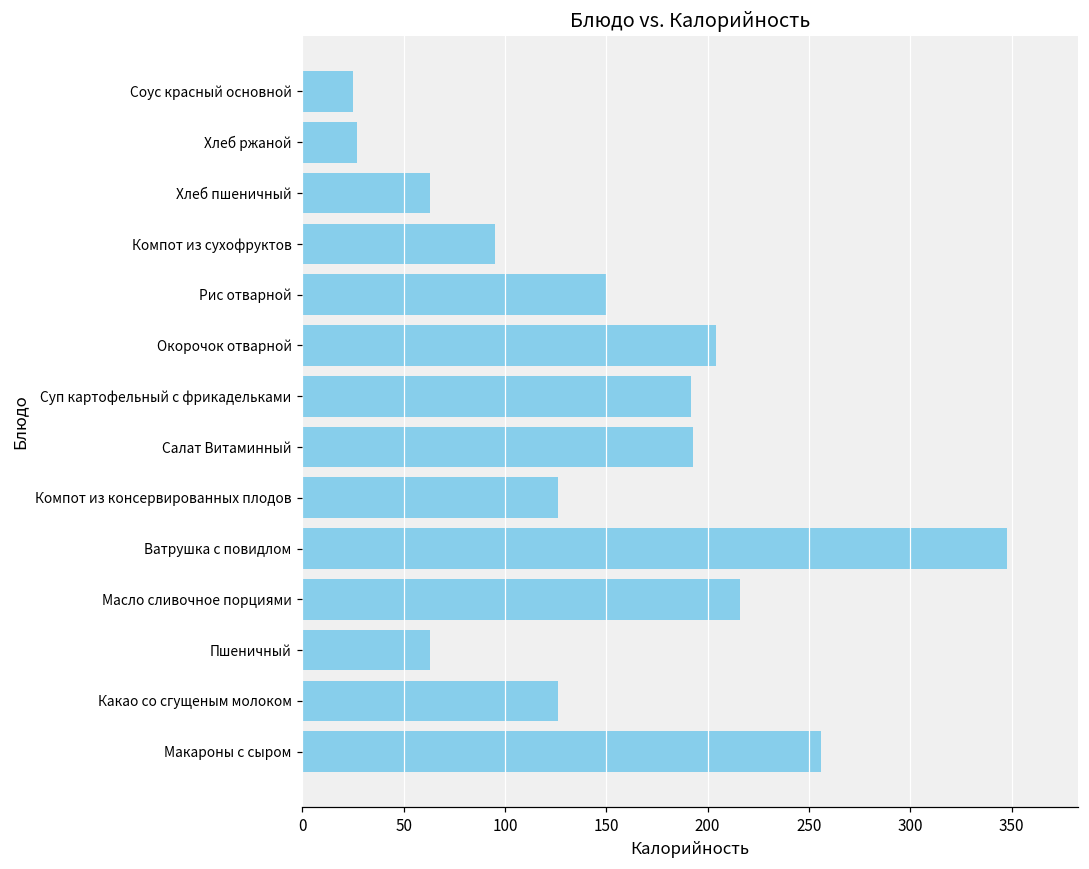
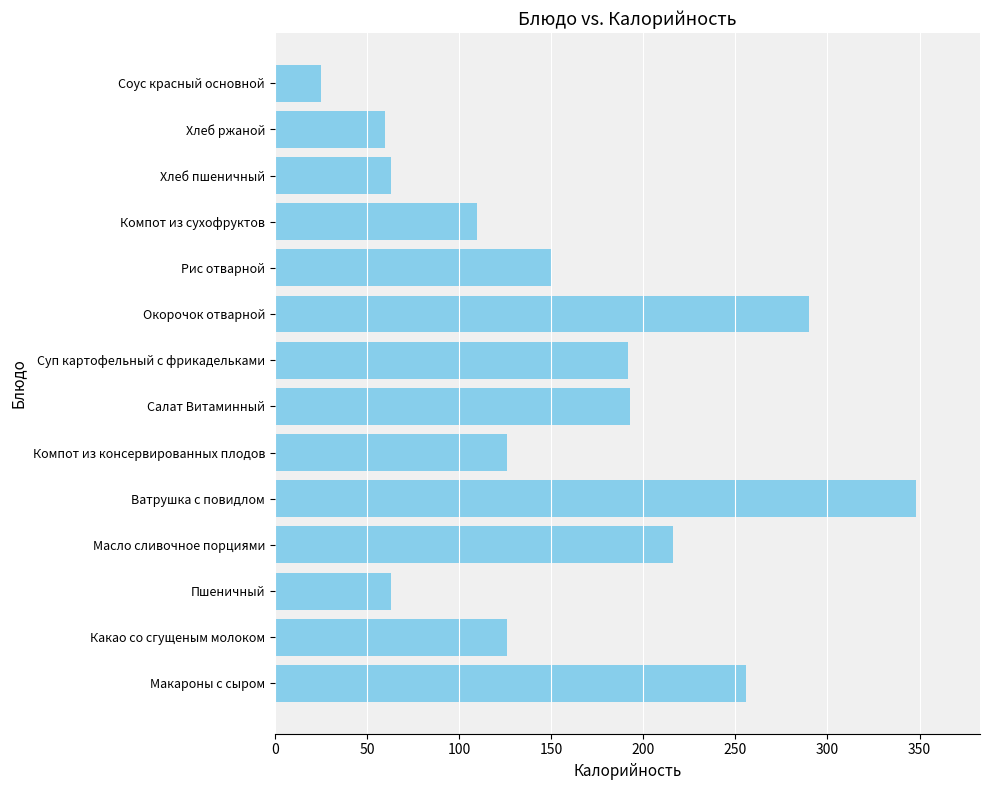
  {
    "Соус красный основной": 25,
-   "Хлеб ржаной": 27,
+   "Хлеб ржаной": 60,
    "Хлеб пшеничный": 63,
-   "Компот из сухофруктов": 95,
+   "Компот из сухофруктов": 110,
    "Рис отварной": 150,
-   "Окорочок отварной": 204,
+   "Окорочок отварной": 290,
    "Суп картофельный с фрикадельками": 192,
    "Салат Витаминный": 193,
    "Компот из консервированных плодов": 126,
    "Ватрушка с повидлом": 348,
    "Масло сливочное порциями": 216,
    "Пшеничный": 63,
    "Какао со сгущеным молоком": 126,
    "Макароны с сыром": 256
  }
